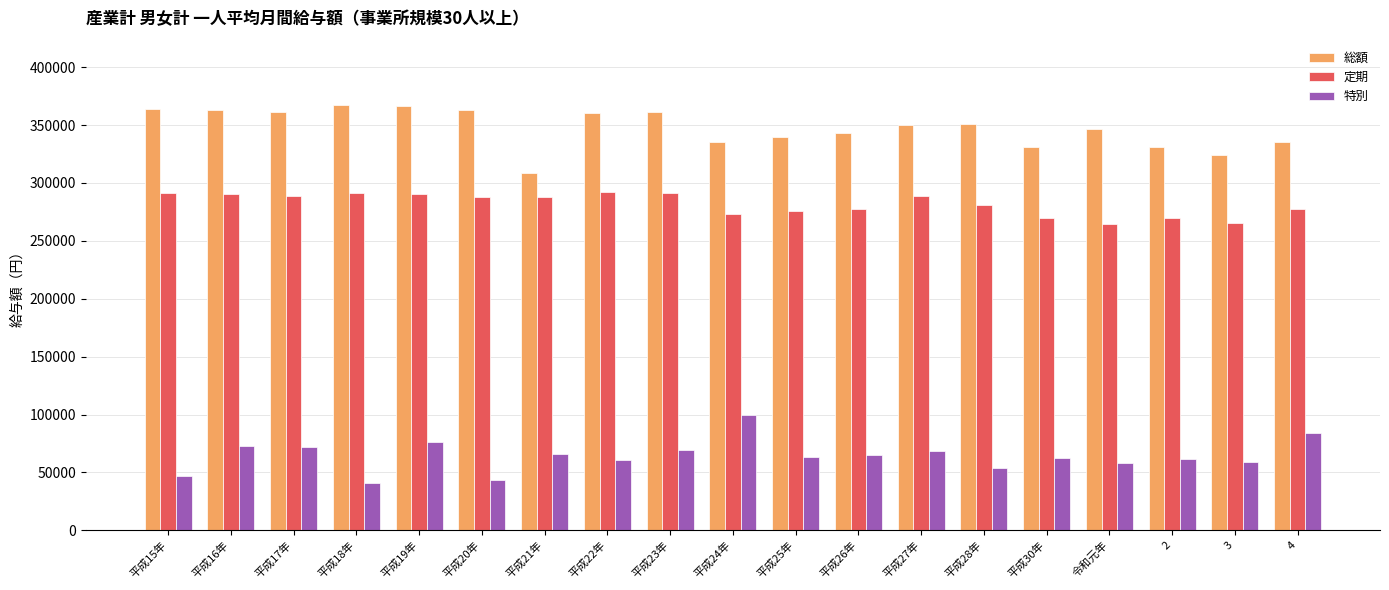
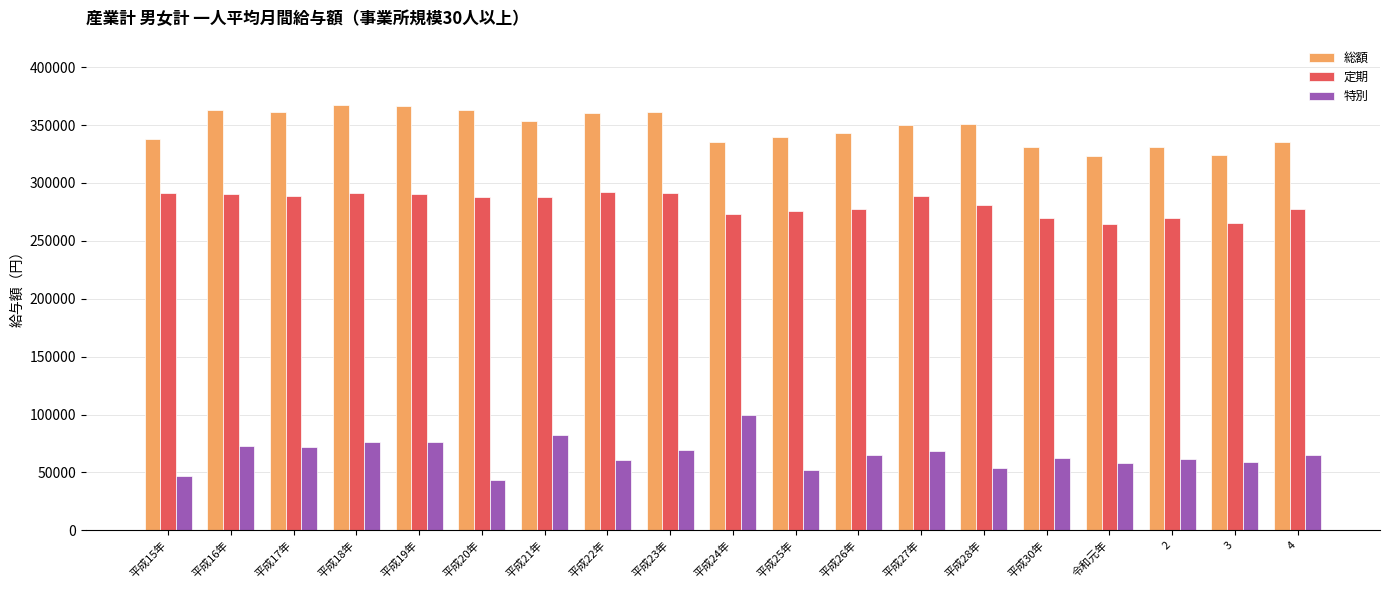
  {
    "総額": {
-     "平成15年": 364000,
+     "平成15年": 338000,
      "平成16年": 363000,
      "平成17年": 361000,
      "平成18年": 368000,
      "平成19年": 367000,
      "平成20年": 363000,
-     "平成21年": 309000,
+     "平成21年": 354000,
      "平成22年": 360000,
      "平成23年": 361000,
      "平成24年": 336000,
      "平成25年": 340000,
      "平成26年": 343000,
      "平成27年": 350000,
      "平成28年": 351000,
      "平成30年": 331000,
-     "令和元年": 347000,
+     "令和元年": 323000,
      "2": 331000,
      "3": 324000,
      "4": 335000
    },
    "定期": {
      "平成15年": 292000,
      "平成16年": 291000,
      "平成17年": 289000,
      "平成18年": 292000,
      "平成19年": 290000,
      "平成20年": 288000,
      "平成21年": 288000,
      "平成22年": 292000,
      "平成23年": 291000,
      "平成24年": 273000,
      "平成25年": 276000,
      "平成26年": 278000,
      "平成27年": 289000,
      "平成28年": 281000,
      "平成30年": 269000,
      "令和元年": 265000,
      "2": 269000,
      "3": 265000,
      "4": 278000
    },
    "特別": {
      "平成15年": 47000,
      "平成16年": 72000,
      "平成17年": 72000,
-     "平成18年": 41000,
+     "平成18年": 76000,
      "平成19年": 76000,
      "平成20年": 43000,
-     "平成21年": 66000,
+     "平成21年": 82000,
      "平成22年": 60000,
      "平成23年": 70000,
      "平成24年": 100000,
-     "平成25年": 64000,
+     "平成25年": 52000,
      "平成26年": 65000,
      "平成27年": 69000,
      "平成28年": 54000,
      "平成30年": 62000,
      "令和元年": 58000,
      "2": 61000,
      "3": 59000,
-     "4": 84000
+     "4": 65000
    }
  }
